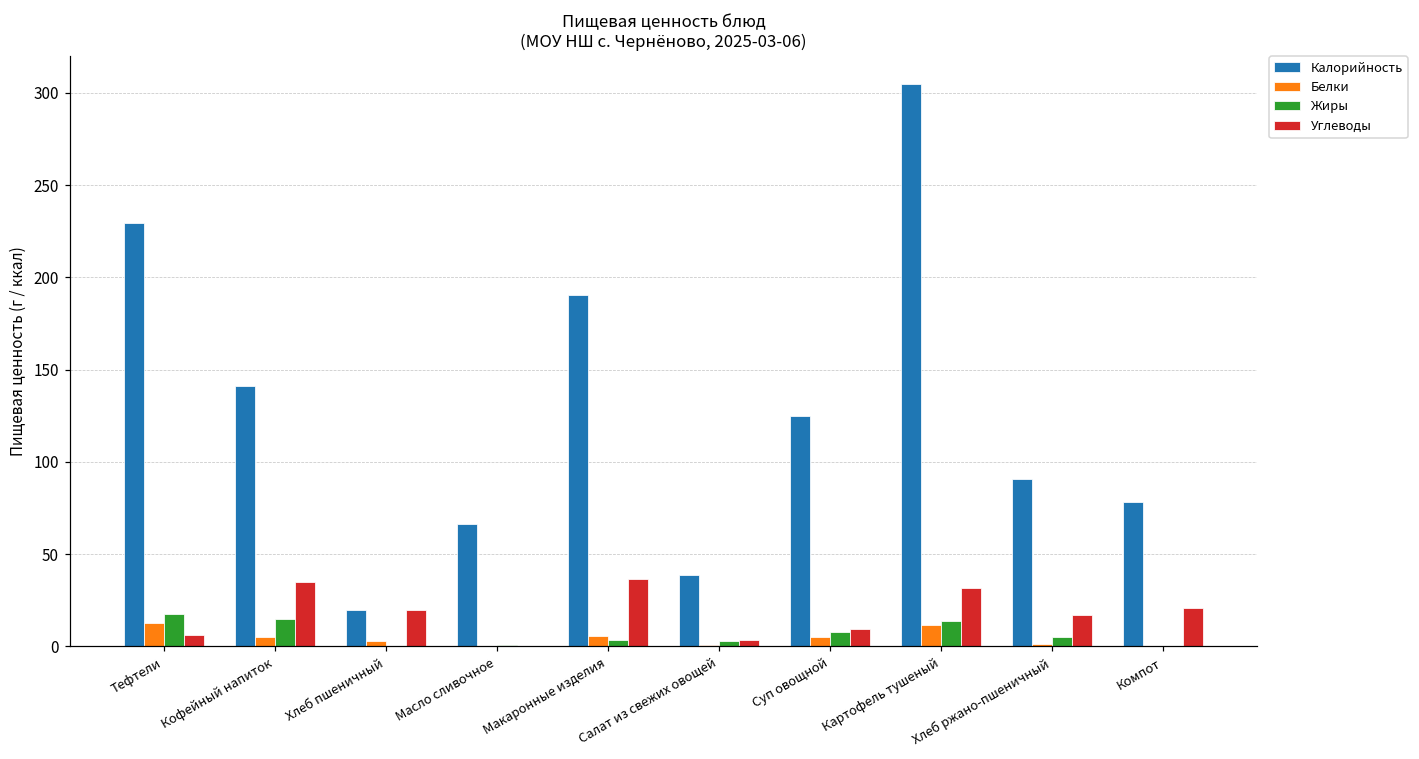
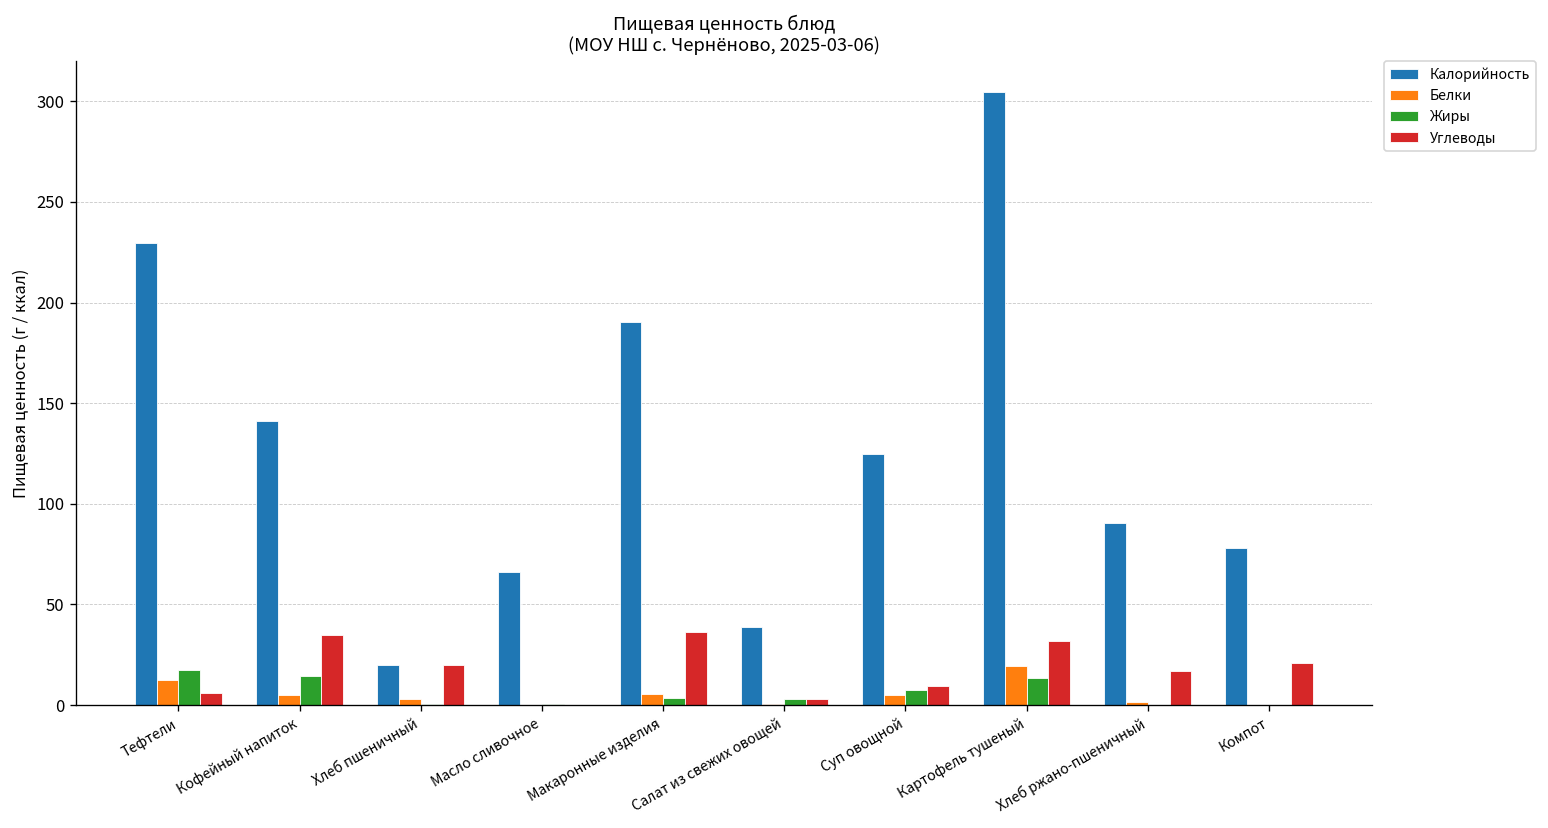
  {
    "Калорийность": {
      "Тефтели": 230,
      "Кофейный напиток": 141,
      "Хлеб пшеничный": 20,
      "Масло сливочное": 66,
      "Макаронные изделия": 190,
      "Салат из свежих овощей": 39,
      "Суп овощной": 125,
      "Картофель тушеный": 305,
      "Хлеб ржано-пшеничный": 91,
      "Компот": 78
    },
    "Белки": {
      "Тефтели": 13,
      "Кофейный напиток": 5,
      "Хлеб пшеничный": 3,
      "Макаронные изделия": 6,
      "Суп овощной": 5,
-     "Картофель тушеный": 12
+     "Картофель тушеный": 20
    },
    "Жиры": {
      "Тефтели": 17,
      "Кофейный напиток": 15,
      "Макаронные изделия": 3,
      "Салат из свежих овощей": 3,
      "Суп овощной": 8,
      "Картофель тушеный": 14,
-     "Хлеб ржано-пшеничный": 5
+     "Хлеб ржано-пшеничный": 0
    },
    "Углеводы": {
      "Тефтели": 6,
      "Кофейный напиток": 35,
      "Хлеб пшеничный": 20,
      "Макаронные изделия": 36,
      "Салат из свежих овощей": 3,
      "Суп овощной": 9,
      "Картофель тушеный": 32,
      "Хлеб ржано-пшеничный": 17,
      "Компот": 21
    }
  }
